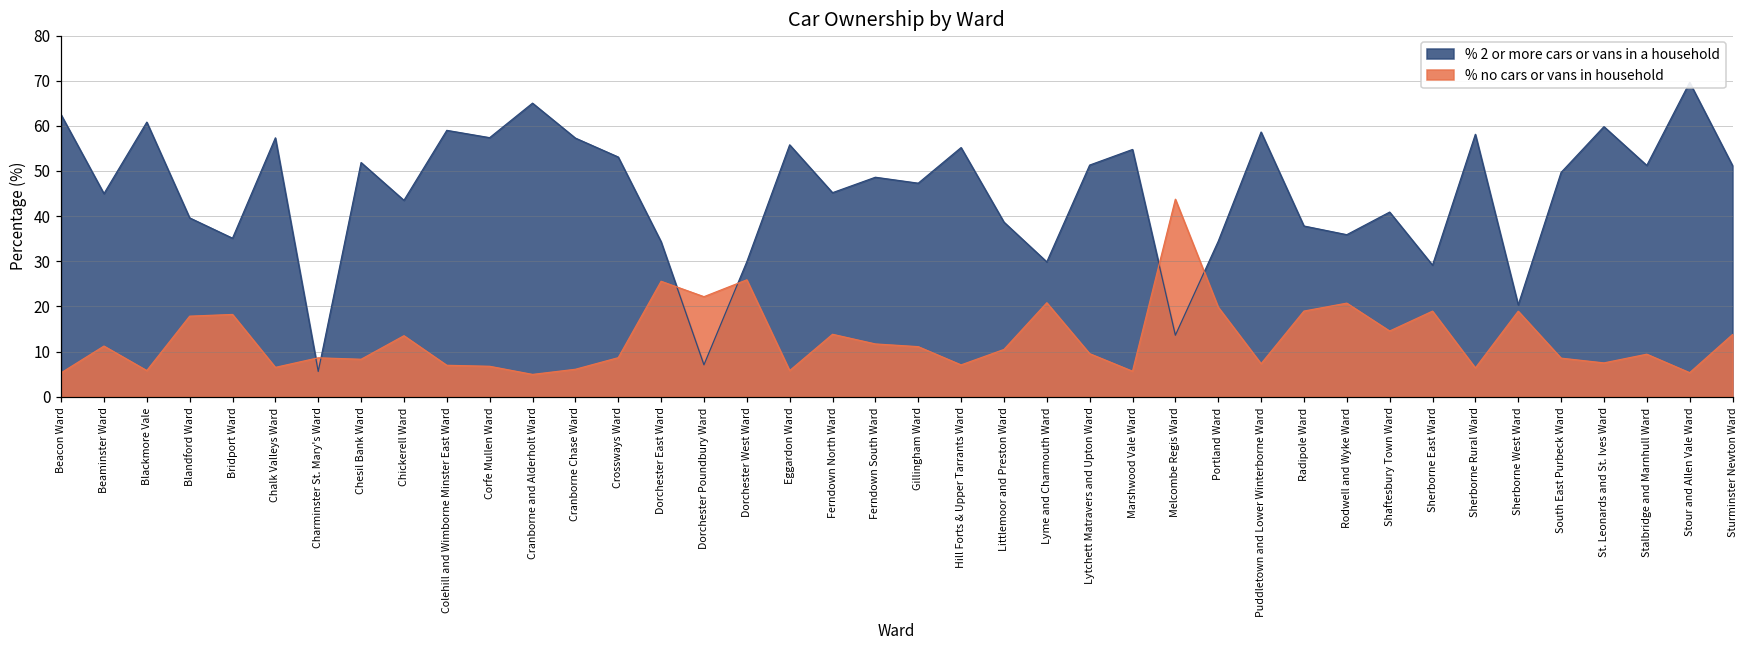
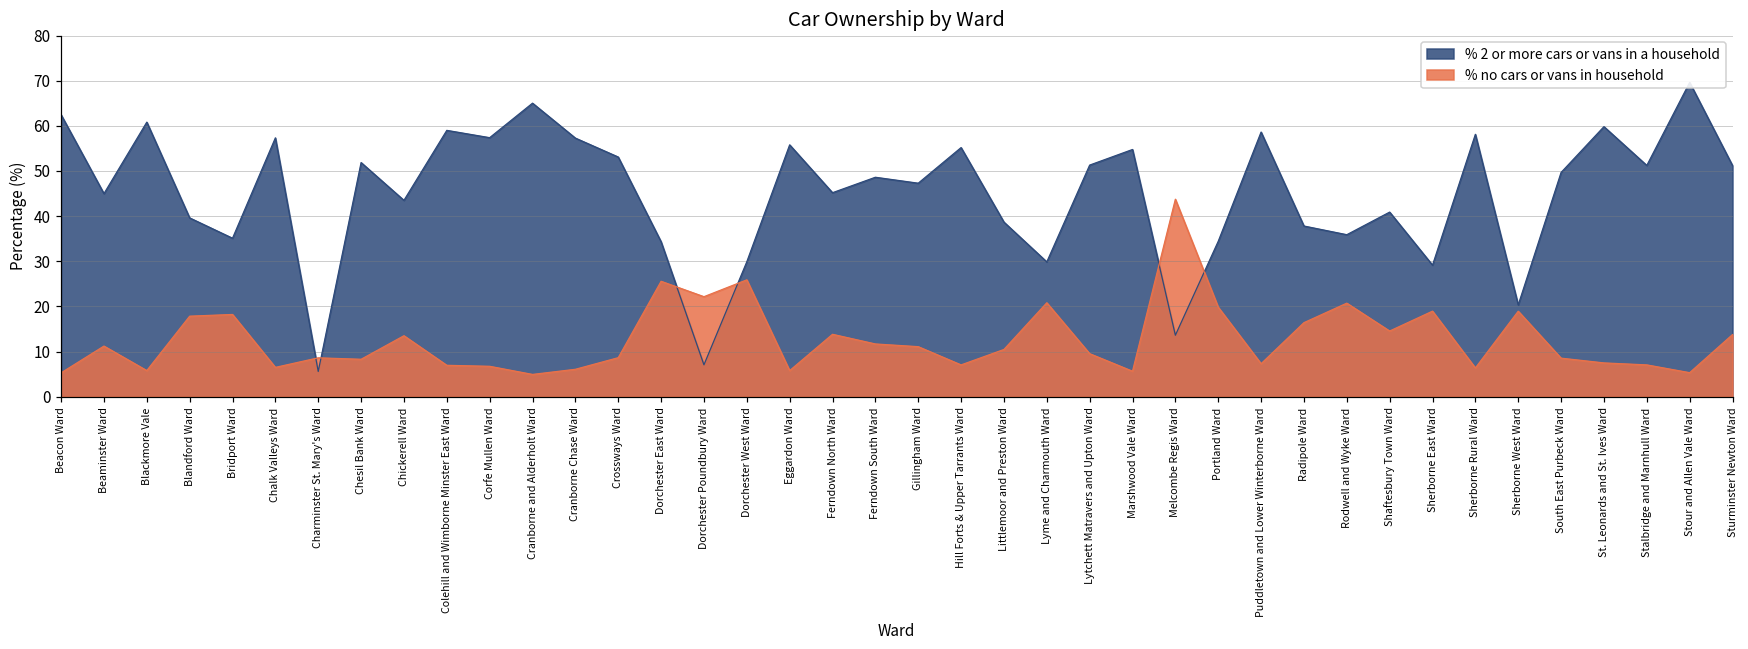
  {
    "% 2 or more cars or vans in a household": {
      "Beacon Ward": 62,
      "Beaminster Ward": 45,
      "Blackmore Vale": 61,
      "Blandford Ward": 40,
      "Bridport Ward": 35,
      "Chalk Valleys Ward": 57,
      "Charminster St. Mary's Ward": 6,
      "Chesil Bank Ward": 52,
      "Chickerell Ward": 43,
      "Colehill and Wimborne Minster East Ward": 59,
      "Corfe Mullen Ward": 57,
      "Cranborne and Alderholt Ward": 65,
      "Cranborne Chase Ward": 57,
      "Crossways Ward": 53,
      "Dorchester East Ward": 34,
      "Dorchester Poundbury Ward": 7,
      "Dorchester West Ward": 30,
      "Eggardon Ward": 56,
      "Ferndown North Ward": 45,
      "Ferndown South Ward": 49,
      "Gillingham Ward": 47,
      "Hill Forts & Upper Tarrants Ward": 55,
      "Littlemoor and Preston Ward": 39,
      "Lyme and Charmouth Ward": 30,
      "Lytchett Matravers and Upton Ward": 51,
      "Marshwood Vale Ward": 55,
      "Melcombe Regis Ward": 14,
      "Portland Ward": 34,
      "Puddletown and Lower Winterborne Ward": 59,
      "Radipole Ward": 38,
      "Rodwell and Wyke Ward": 36,
      "Shaftesbury Town Ward": 41,
      "Sherborne East Ward": 29,
      "Sherborne Rural Ward": 58,
      "Sherborne West Ward": 20,
      "South East Purbeck Ward": 50,
      "St. Leonards and St. Ives Ward": 60,
      "Stalbridge and Marnhull Ward": 51,
      "Sturminster Newton Ward": 51
    },
    "% no cars or vans in household": {
      "Beacon Ward": 5,
      "Beaminster Ward": 11,
      "Blackmore Vale": 6,
      "Blandford Ward": 18,
      "Bridport Ward": 18,
      "Chalk Valleys Ward": 6,
      "Charminster St. Mary's Ward": 9,
      "Chesil Bank Ward": 8,
      "Chickerell Ward": 14,
      "Colehill and Wimborne Minster East Ward": 7,
      "Corfe Mullen Ward": 7,
      "Cranborne and Alderholt Ward": 5,
      "Cranborne Chase Ward": 6,
      "Crossways Ward": 9,
      "Dorchester East Ward": 26,
      "Dorchester Poundbury Ward": 22,
      "Dorchester West Ward": 26,
      "Eggardon Ward": 6,
      "Ferndown North Ward": 14,
      "Ferndown South Ward": 12,
      "Gillingham Ward": 11,
      "Hill Forts & Upper Tarrants Ward": 7,
      "Littlemoor and Preston Ward": 10,
      "Lyme and Charmouth Ward": 21,
      "Lytchett Matravers and Upton Ward": 10,
      "Marshwood Vale Ward": 6,
      "Melcombe Regis Ward": 44,
      "Portland Ward": 20,
      "Puddletown and Lower Winterborne Ward": 7,
-     "Radipole Ward": 19,
+     "Radipole Ward": 16,
      "Rodwell and Wyke Ward": 21,
      "Shaftesbury Town Ward": 15,
      "Sherborne East Ward": 19,
      "Sherborne Rural Ward": 6,
      "Sherborne West Ward": 19,
      "South East Purbeck Ward": 9,
      "St. Leonards and St. Ives Ward": 7,
-     "Stalbridge and Marnhull Ward": 9,
+     "Stalbridge and Marnhull Ward": 7,
      "Stour and Allen Vale Ward": 5,
      "Sturminster Newton Ward": 14
    }
  }
